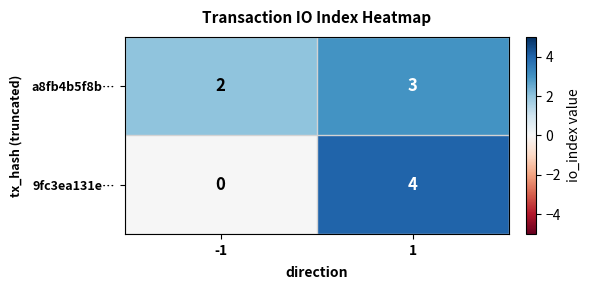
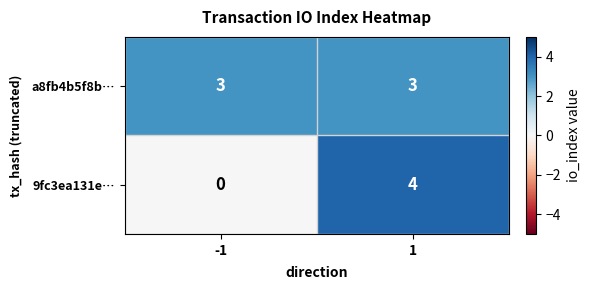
  {
    "a8fb4b5f8b…": {
-     "-1": 2,
+     "-1": 3,
      "1": 3
    },
    "9fc3ea131e…": {
      "-1": 0,
      "1": 4
    }
  }
